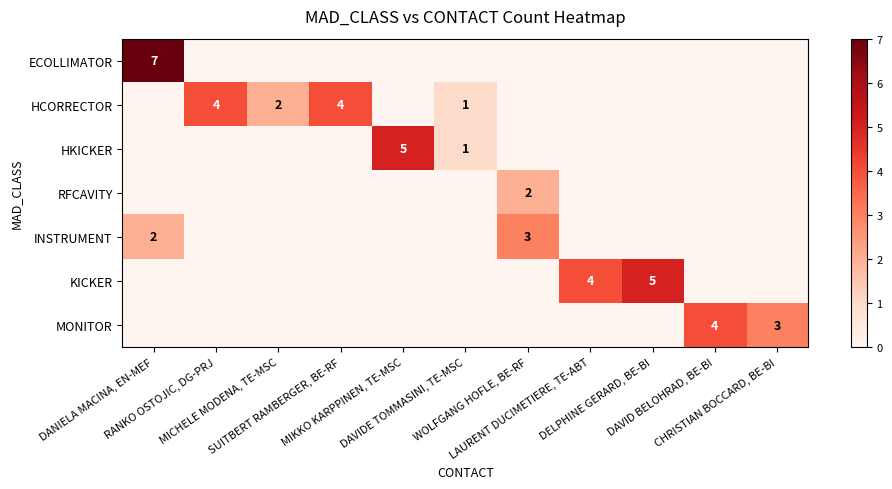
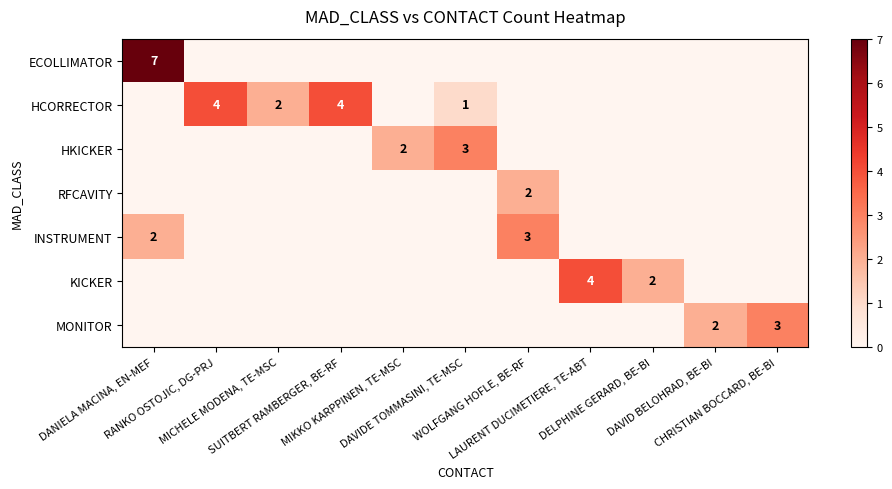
  {
    "ECOLLIMATOR": {
      "DANIELA MACINA, EN-MEF": 7
    },
    "HCORRECTOR": {
      "RANKO OSTOJIC, DG-PRJ": 4,
      "MICHELE MODENA, TE-MSC": 2,
      "SUITBERT RAMBERGER, BE-RF": 4,
      "DAVIDE TOMMASINI, TE-MSC": 1
    },
    "HKICKER": {
-     "MIKKO KARPPINEN, TE-MSC": 5,
-     "DAVIDE TOMMASINI, TE-MSC": 1
+     "MIKKO KARPPINEN, TE-MSC": 2,
+     "DAVIDE TOMMASINI, TE-MSC": 3
    },
    "RFCAVITY": {
      "WOLFGANG HOFLE, BE-RF": 2
    },
    "INSTRUMENT": {
      "DANIELA MACINA, EN-MEF": 2,
      "WOLFGANG HOFLE, BE-RF": 3
    },
    "KICKER": {
      "LAURENT DUCIMETIERE, TE-ABT": 4,
-     "DELPHINE GERARD, BE-BI": 5
+     "DELPHINE GERARD, BE-BI": 2
    },
    "MONITOR": {
-     "DAVID BELOHRAD, BE-BI": 4,
+     "DAVID BELOHRAD, BE-BI": 2,
      "CHRISTIAN BOCCARD, BE-BI": 3
    }
  }
